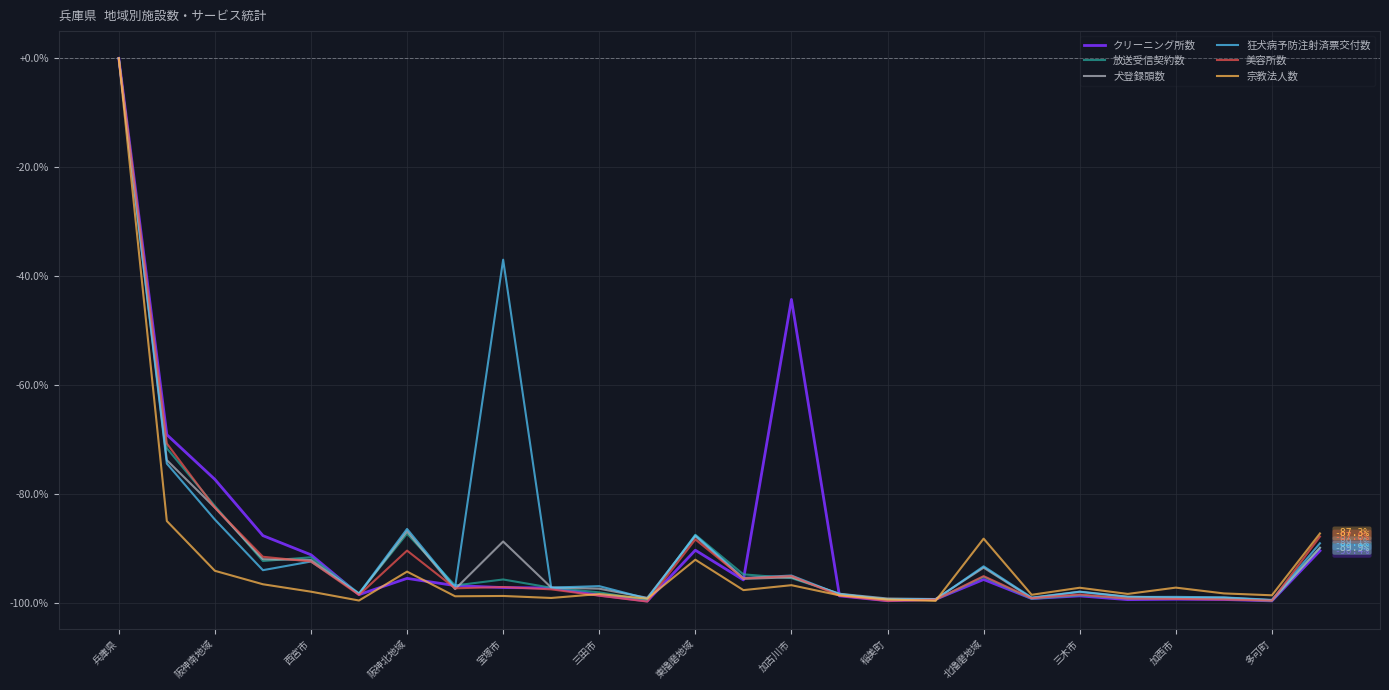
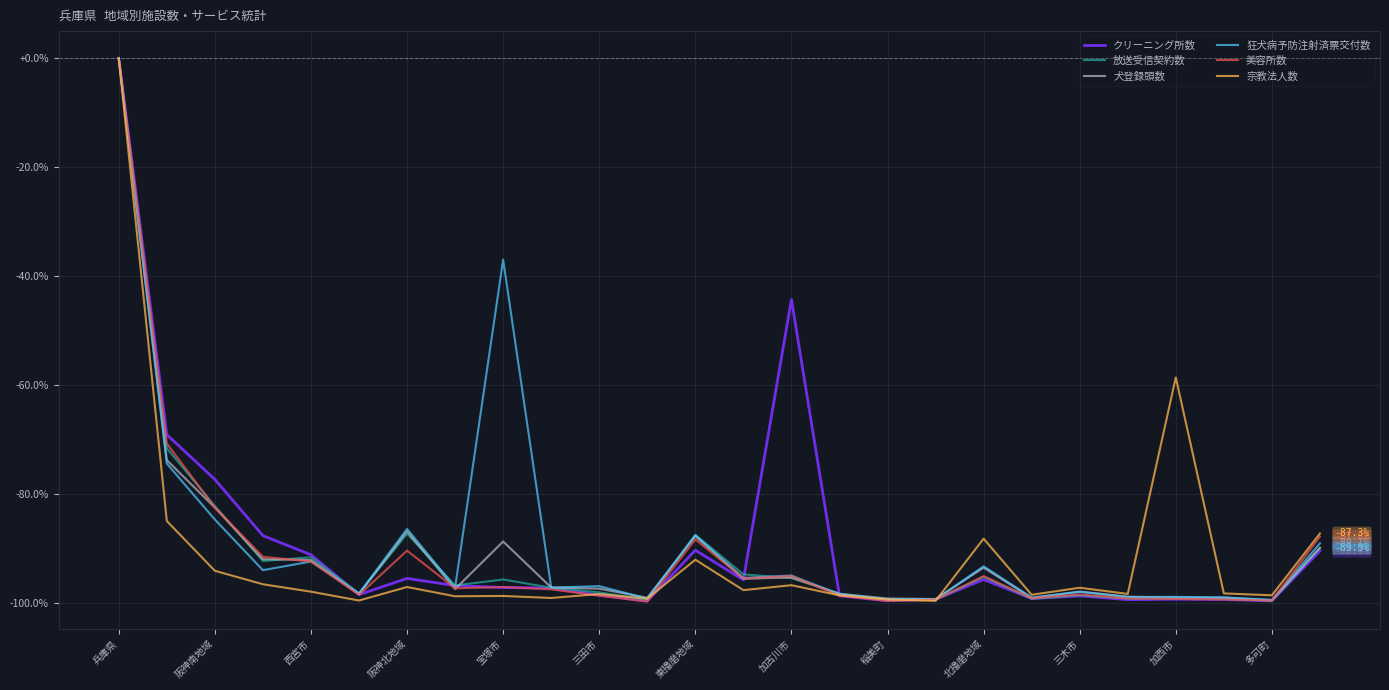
  {
    "クリーニング所数": {
      "阪神南地域": "-77%",
      "阪神北地域": "-96%",
      "東播磨地域": "-90%",
      "加古川市": "-44%",
      "北播磨地域": "-96%"
    },
    "放送受信契約数": {
      "宝塚市": "-96%"
    },
    "犬登録頭数": {
      "宝塚市": "-89%",
      "三田市": "-97%"
    },
    "狂犬病予防注射済票交付数": {
      "阪神南地域": "-85%",
      "宝塚市": "-37%",
      "三田市": "-97%"
    },
    "美容所数": {
      "阪神北地域": "-90%",
      "東播磨地域": "-88%"
    },
    "宗教法人数": {
      "阪神南地域": "-94%",
      "西宮市": "-98%",
-     "阪神北地域": "-94%",
+     "阪神北地域": "-97%",
      "宝塚市": "-99%",
      "東播磨地域": "-92%",
      "加古川市": "-97%",
      "北播磨地域": "-88%",
      "三木市": "-97%",
-     "加西市": "-97%",
+     "加西市": "-59%",
      "多可町": "-99%"
    }
  }
